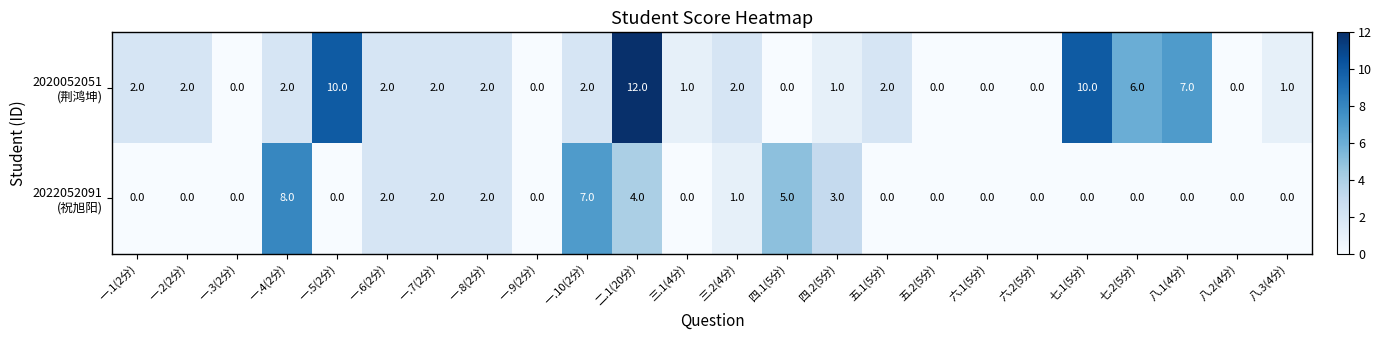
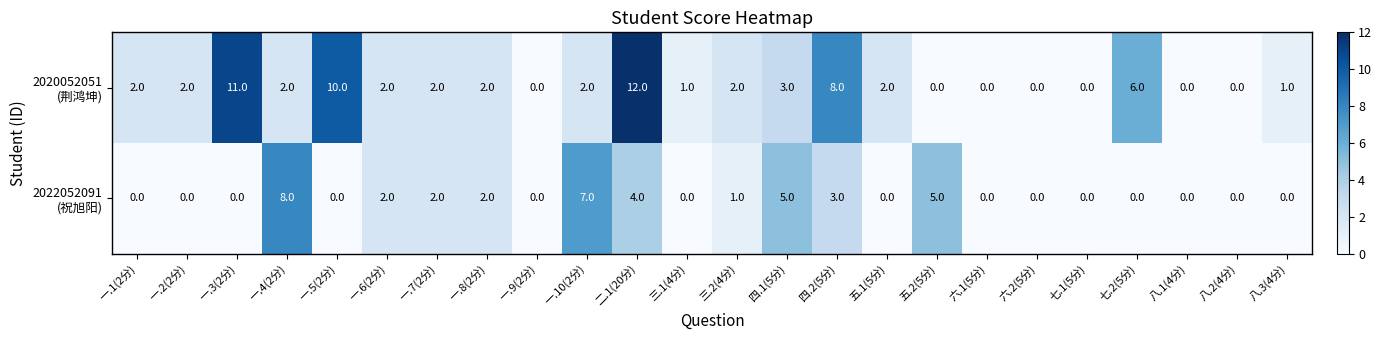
  {
    "2020052051 (荆鸿坤)": {
      "一.1(2分)": 2.0,
      "一.2(2分)": 2.0,
-     "一.3(2分)": 0.0,
+     "一.3(2分)": 11.0,
      "一.4(2分)": 2.0,
      "一.5(2分)": 10.0,
      "一.6(2分)": 2.0,
      "一.7(2分)": 2.0,
      "一.8(2分)": 2.0,
      "一.9(2分)": 0.0,
      "一.10(2分)": 2.0,
      "二.1(20分)": 12.0,
      "三.1(4分)": 1.0,
      "三.2(4分)": 2.0,
-     "四.1(5分)": 0.0,
-     "四.2(5分)": 1.0,
+     "四.1(5分)": 3.0,
+     "四.2(5分)": 8.0,
      "五.1(5分)": 2.0,
      "五.2(5分)": 0.0,
      "六.1(5分)": 0.0,
      "六.2(5分)": 0.0,
-     "七.1(5分)": 10.0,
+     "七.1(5分)": 0.0,
      "七.2(5分)": 6.0,
-     "八.1(4分)": 7.0,
+     "八.1(4分)": 0.0,
      "八.2(4分)": 0.0,
      "八.3(4分)": 1.0
    },
    "2022052091 (祝旭阳)": {
      "一.1(2分)": 0.0,
      "一.2(2分)": 0.0,
      "一.3(2分)": 0.0,
      "一.4(2分)": 8.0,
      "一.5(2分)": 0.0,
      "一.6(2分)": 2.0,
      "一.7(2分)": 2.0,
      "一.8(2分)": 2.0,
      "一.9(2分)": 0.0,
      "一.10(2分)": 7.0,
      "二.1(20分)": 4.0,
      "三.1(4分)": 0.0,
      "三.2(4分)": 1.0,
      "四.1(5分)": 5.0,
      "四.2(5分)": 3.0,
      "五.1(5分)": 0.0,
-     "五.2(5分)": 0.0,
+     "五.2(5分)": 5.0,
      "六.1(5分)": 0.0,
      "六.2(5分)": 0.0,
      "七.1(5分)": 0.0,
      "七.2(5分)": 0.0,
      "八.1(4分)": 0.0,
      "八.2(4分)": 0.0,
      "八.3(4分)": 0.0
    }
  }
